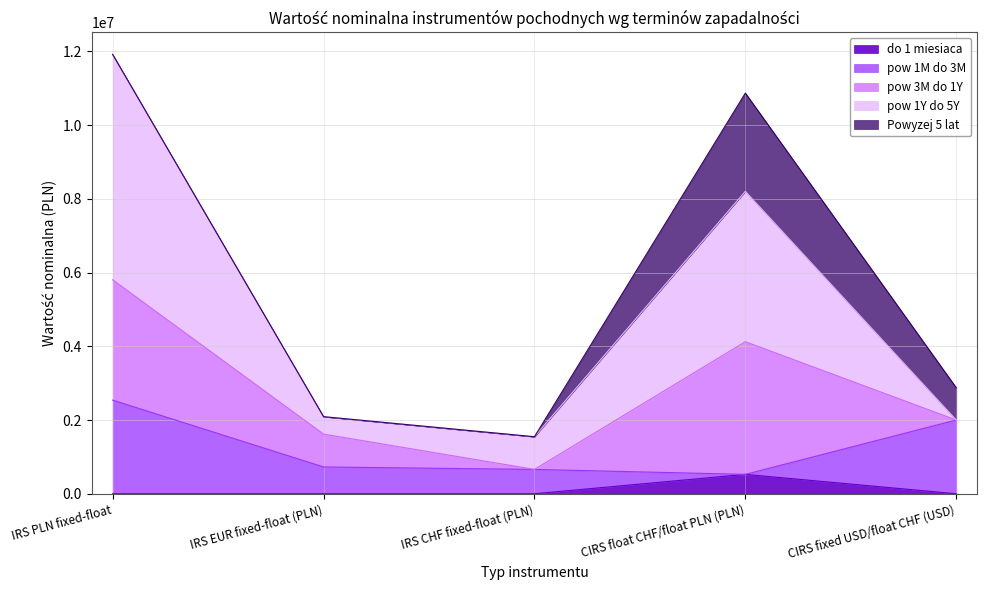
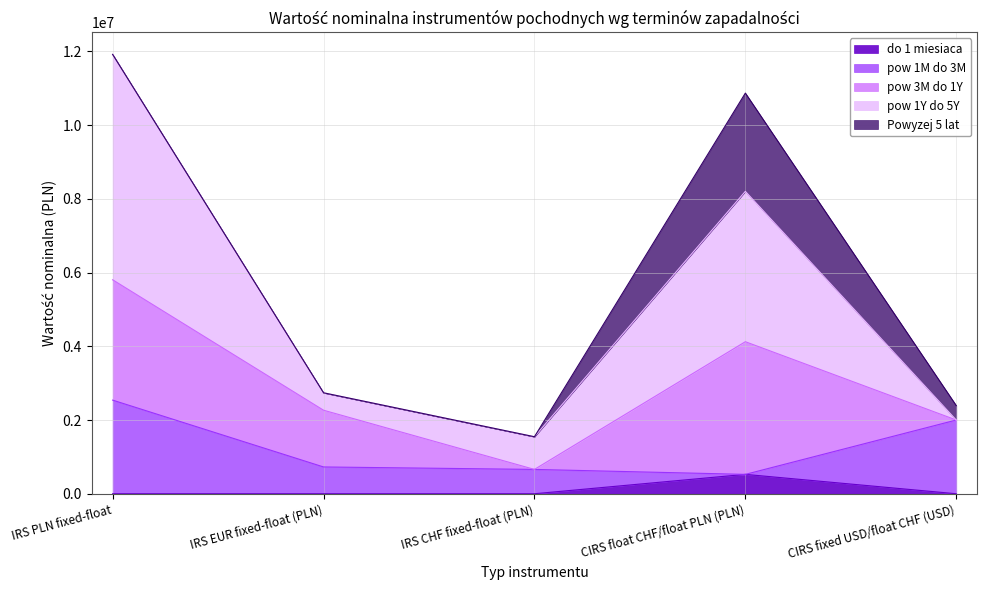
  {
    "do 1 miesiaca": {
      "IRS PLN fixed-float": 0,
      "IRS EUR fixed-float (PLN)": 0,
      "IRS CHF fixed-float (PLN)": 0,
      "CIRS fixed USD/float CHF (USD)": 0
    },
    "pow 1M do 3M": {
      "IRS PLN fixed-float": 2500000,
      "IRS EUR fixed-float (PLN)": 700000
    },
    "pow 3M do 1Y": {
      "IRS PLN fixed-float": 3300000,
-     "IRS EUR fixed-float (PLN)": 900000,
+     "IRS EUR fixed-float (PLN)": 1500000,
      "CIRS float CHF/float PLN (PLN)": 3600000
    },
    "pow 1Y do 5Y": {
      "CIRS float CHF/float PLN (PLN)": 4100000
    },
    "Powyzej 5 lat": {
      "CIRS float CHF/float PLN (PLN)": 2700000,
-     "CIRS fixed USD/float CHF (USD)": 900000
+     "CIRS fixed USD/float CHF (USD)": 400000
    }
  }
